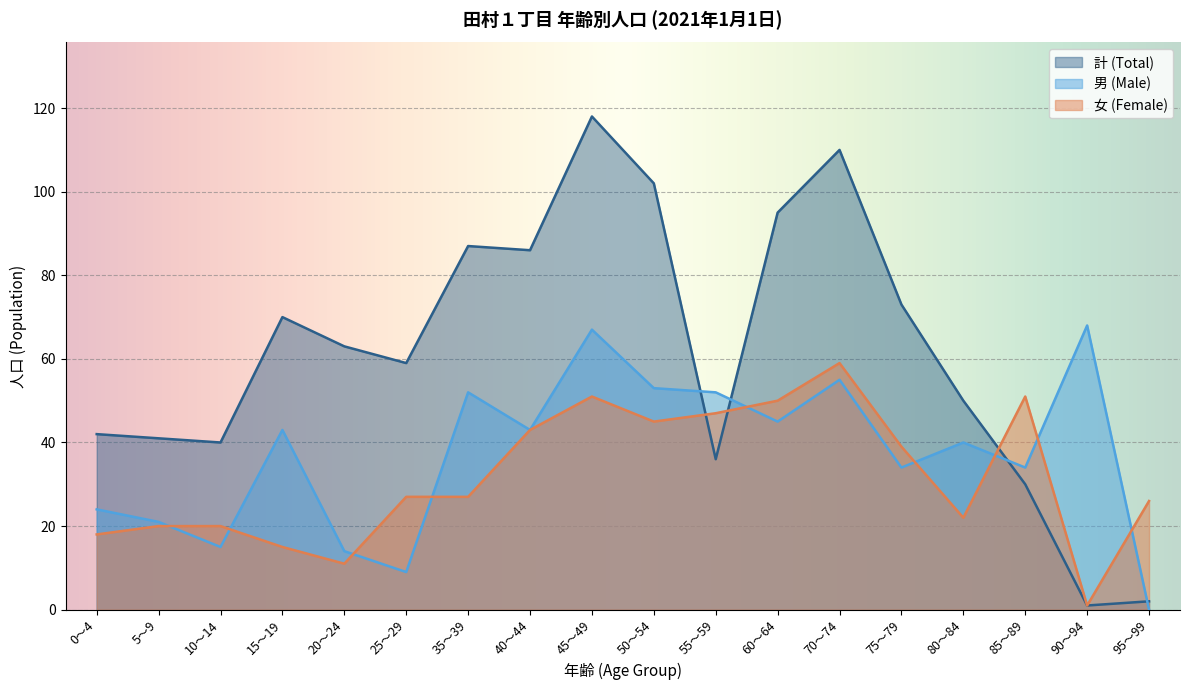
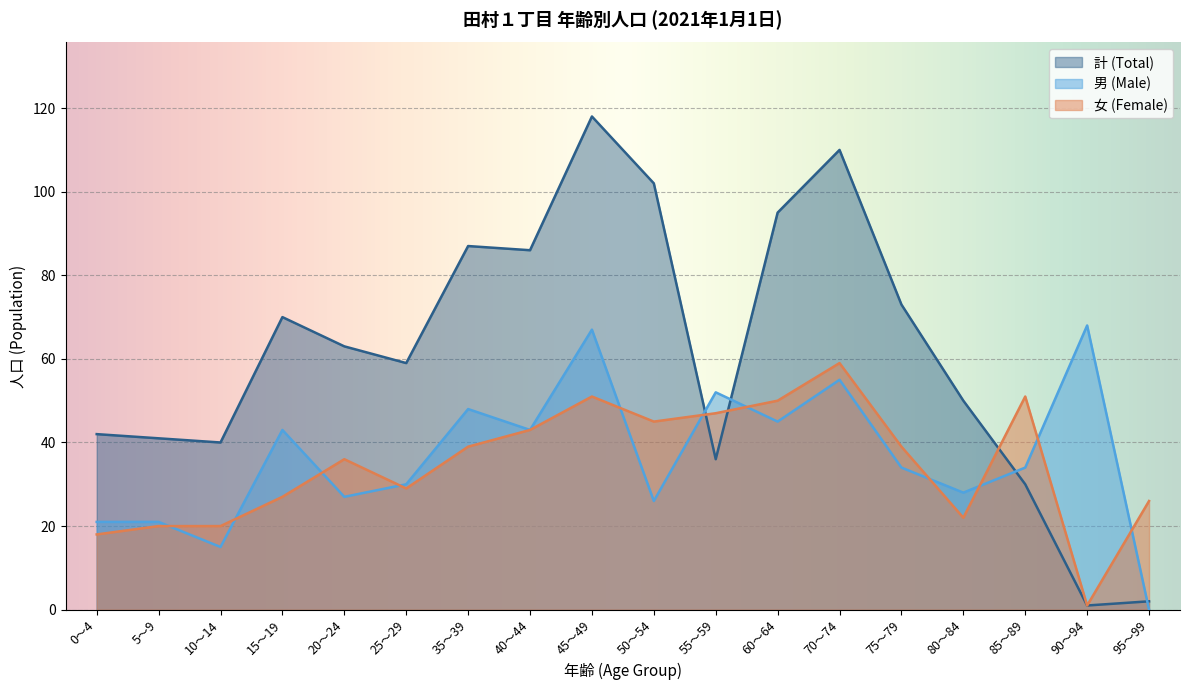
  {
    "計 (Total)": {
      "0～4": 42,
      "5～9": 41,
      "10～14": 40,
      "15～19": 70,
      "20～24": 63,
      "25～29": 59,
      "35～39": 87,
      "40～44": 86,
      "45～49": 118,
      "50～54": 102,
      "55～59": 36,
      "60～64": 95,
      "70～74": 110,
      "75～79": 73,
      "80～84": 50,
      "85～89": 30,
      "95～99": 2
    },
    "男 (Male)": {
-     "0～4": 24,
+     "0～4": 21,
      "5～9": 21,
      "10～14": 15,
      "15～19": 43,
-     "20～24": 14,
-     "25～29": 9,
-     "35～39": 52,
+     "20～24": 27,
+     "25～29": 30,
+     "35～39": 48,
      "45～49": 67,
-     "50～54": 53,
+     "50～54": 26,
      "55～59": 52,
      "60～64": 45,
      "70～74": 55,
      "75～79": 34,
-     "80～84": 40,
+     "80～84": 28,
      "85～89": 34,
      "90～94": 68,
      "95～99": 0
    },
    "女 (Female)": {
      "0～4": 18,
      "5～9": 20,
      "10～14": 20,
-     "15～19": 15,
-     "20～24": 11,
-     "25～29": 27,
-     "35～39": 27,
+     "15～19": 27,
+     "20～24": 36,
+     "25～29": 29,
+     "35～39": 39,
      "45～49": 51,
      "50～54": 45,
      "55～59": 47,
      "60～64": 50,
      "70～74": 59,
      "75～79": 39,
      "80～84": 22,
      "85～89": 51,
      "95～99": 26
    }
  }
